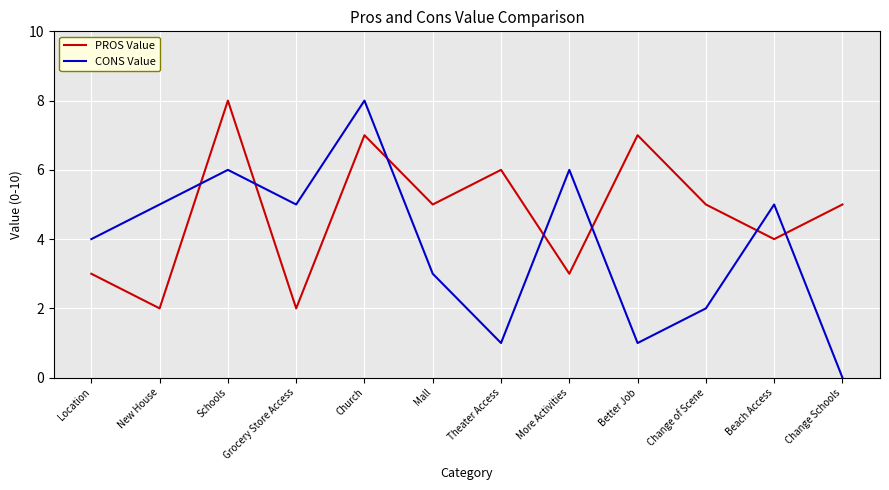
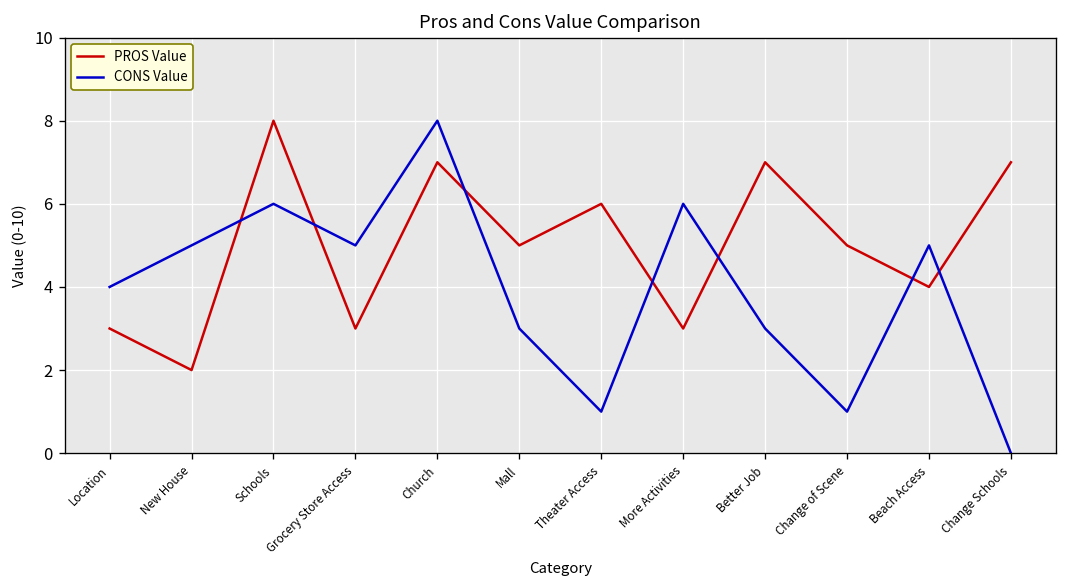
  {
    "PROS Value": {
      "Location": 3,
      "New House": 2,
      "Schools": 8,
-     "Grocery Store Access": 2,
+     "Grocery Store Access": 3,
      "Church": 7,
      "Mall": 5,
      "Theater Access": 6,
      "More Activities": 3,
      "Better Job": 7,
      "Change of Scene": 5,
      "Beach Access": 4,
-     "Change Schools": 5
+     "Change Schools": 7
    },
    "CONS Value": {
      "Location": 4,
      "New House": 5,
      "Schools": 6,
      "Grocery Store Access": 5,
      "Church": 8,
      "Mall": 3,
      "Theater Access": 1,
      "More Activities": 6,
-     "Better Job": 1,
-     "Change of Scene": 2,
+     "Better Job": 3,
+     "Change of Scene": 1,
      "Beach Access": 5,
      "Change Schools": 0
    }
  }
